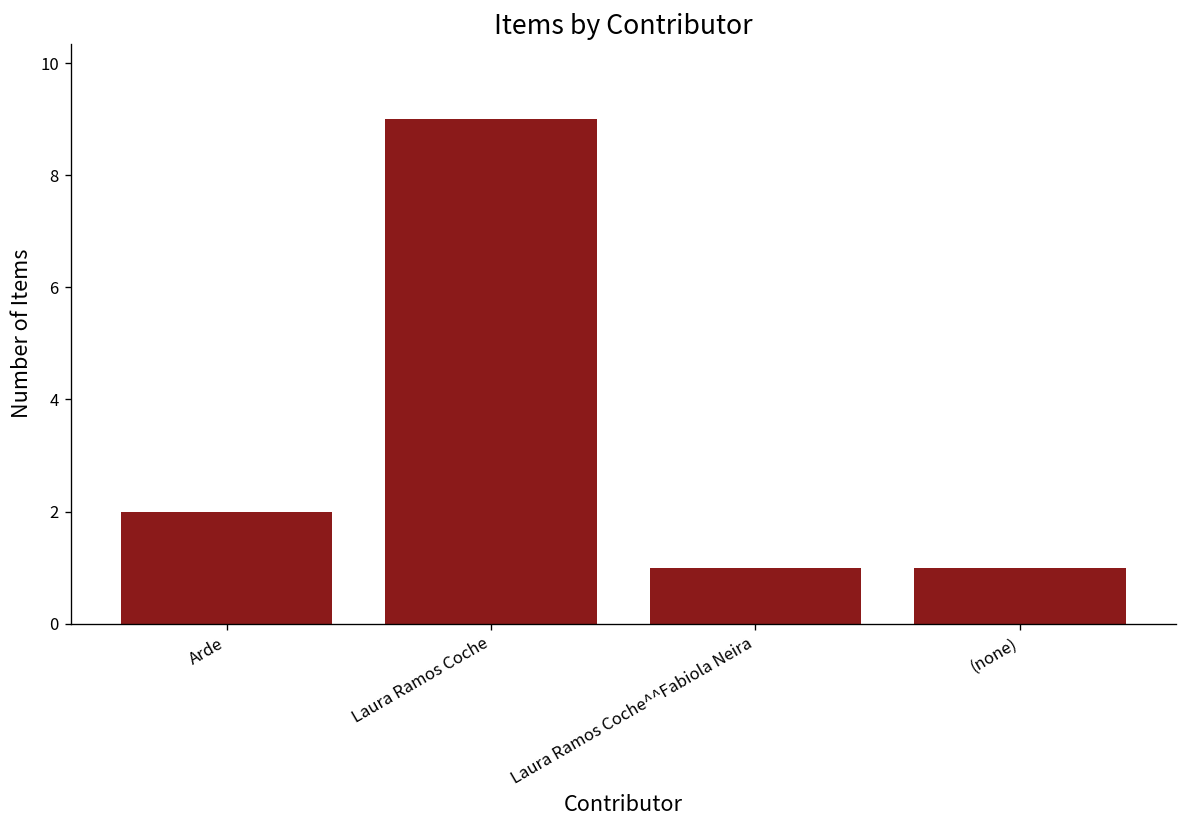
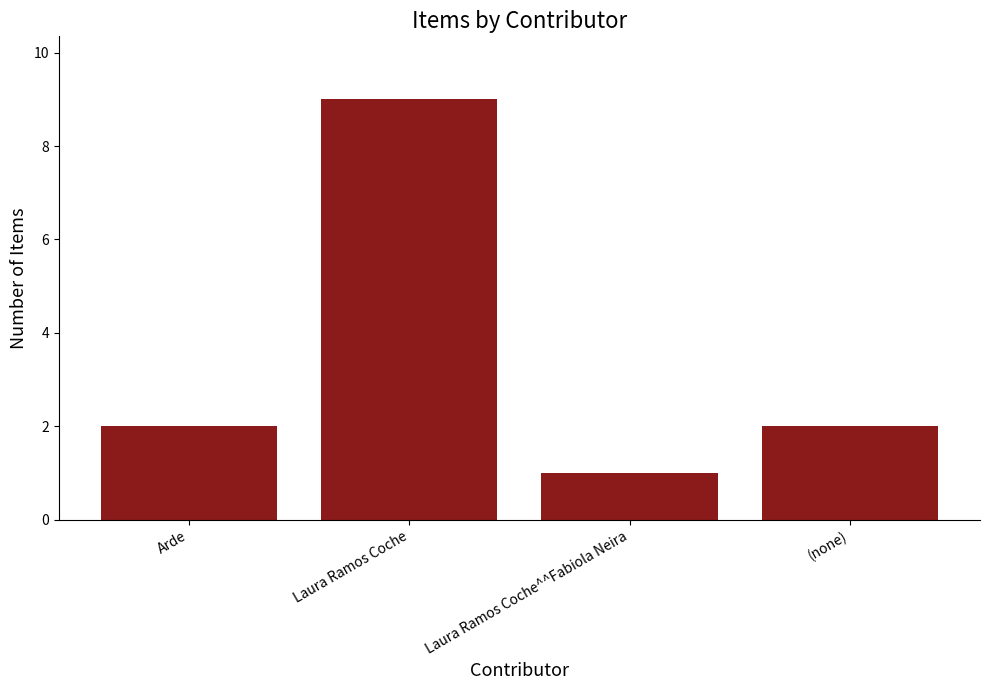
  {
    "Arde": 2,
    "Laura Ramos Coche": 9,
    "Laura Ramos Coche^^Fabiola Neira": 1,
-   "(none)": 1
+   "(none)": 2
  }
